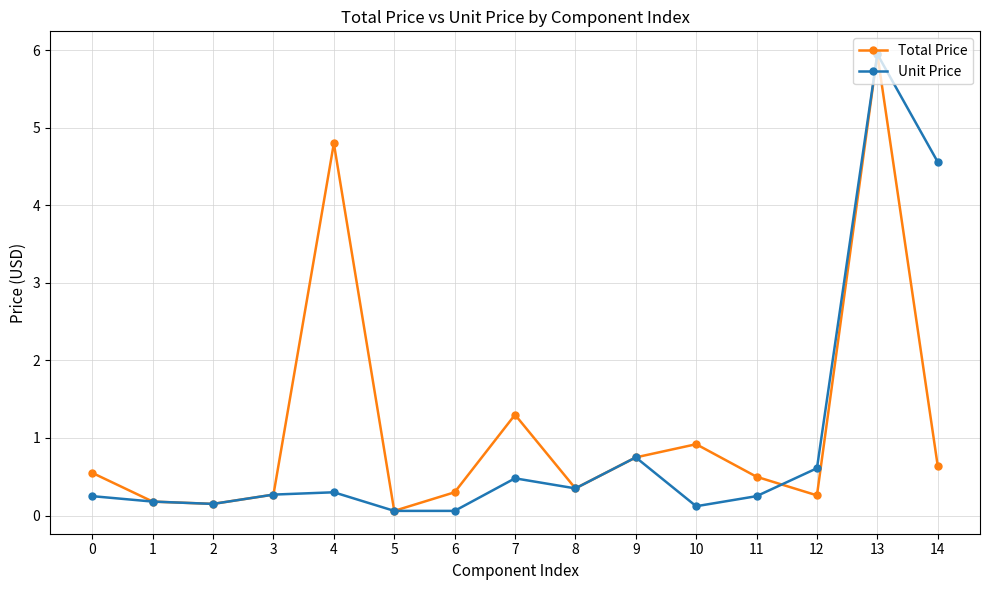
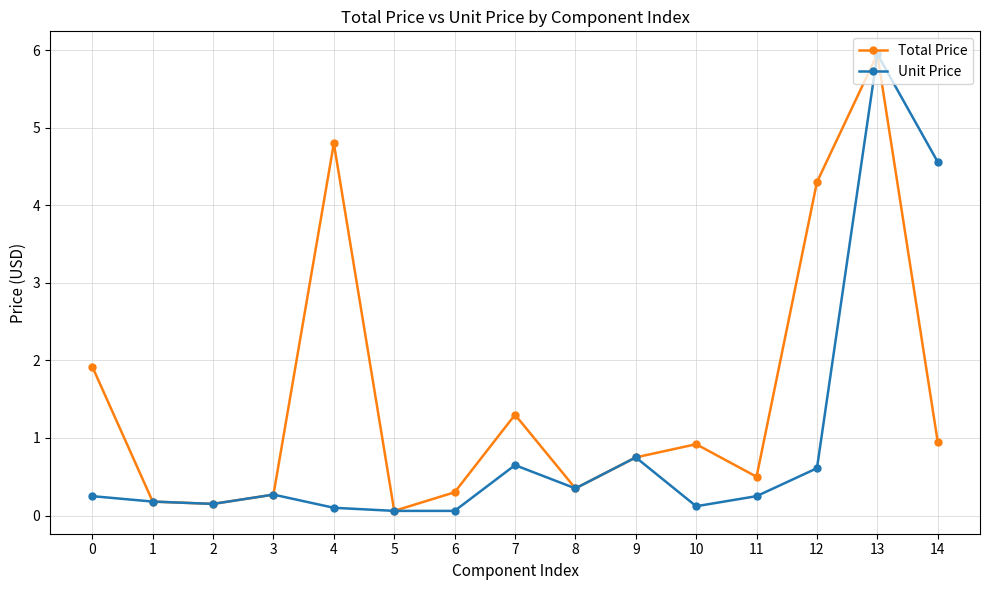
  {
    "Total Price": {
-     "0": 0.6,
+     "0": 1.9,
      "4": 4.8,
      "6": 0.3,
      "7": 1.3,
      "10": 0.9,
      "11": 0.5,
-     "12": 0.3,
-     "14": 0.6
+     "12": 4.3,
+     "14": 1.0
    },
    "Unit Price": {
      "0": 0.3,
-     "4": 0.3,
+     "4": 0.1,
      "6": 0.1,
-     "7": 0.5,
+     "7": 0.7,
      "10": 0.1,
      "11": 0.3,
      "12": 0.6,
      "14": 4.6
    }
  }
